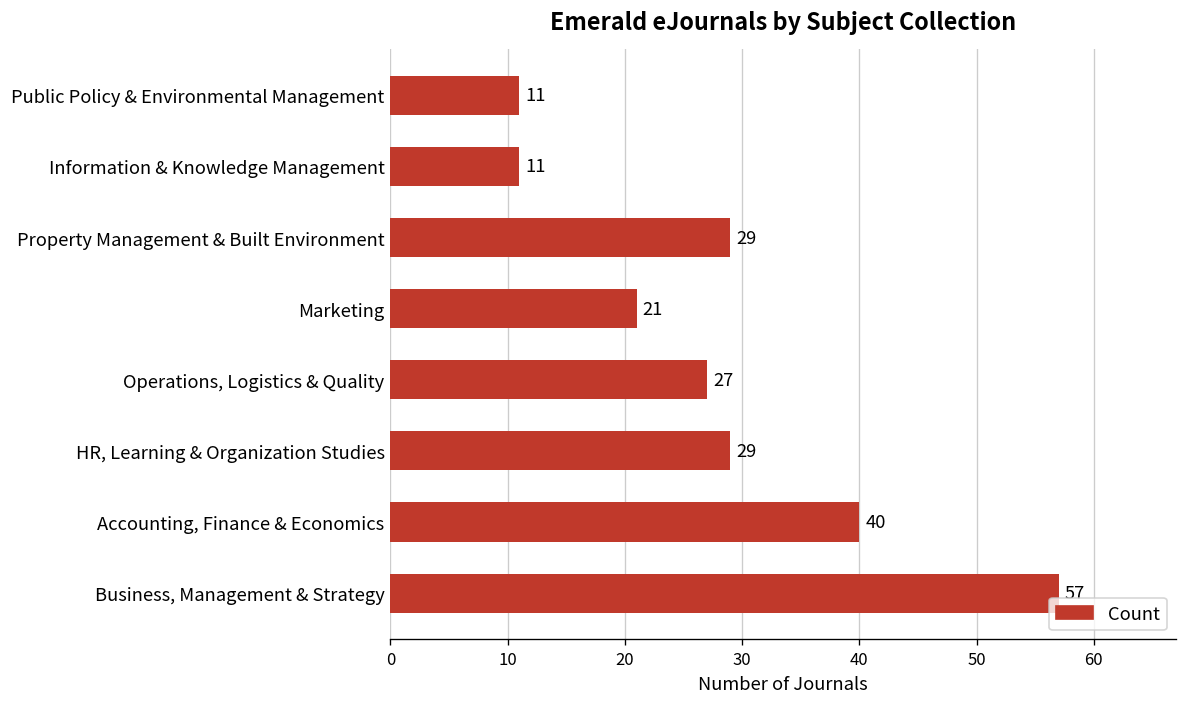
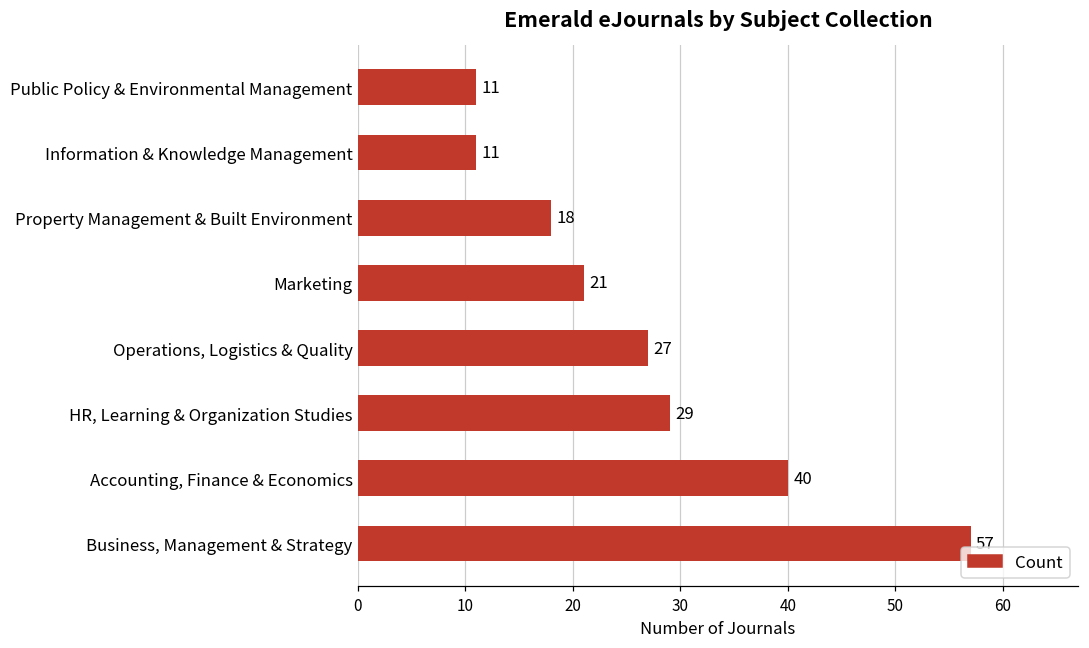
  {
    "Public Policy & Environmental Management": 11,
    "Information & Knowledge Management": 11,
-   "Property Management & Built Environment": 29,
+   "Property Management & Built Environment": 18,
    "Marketing": 21,
    "Operations, Logistics & Quality": 27,
    "HR, Learning & Organization Studies": 29,
    "Accounting, Finance & Economics": 40
  }
